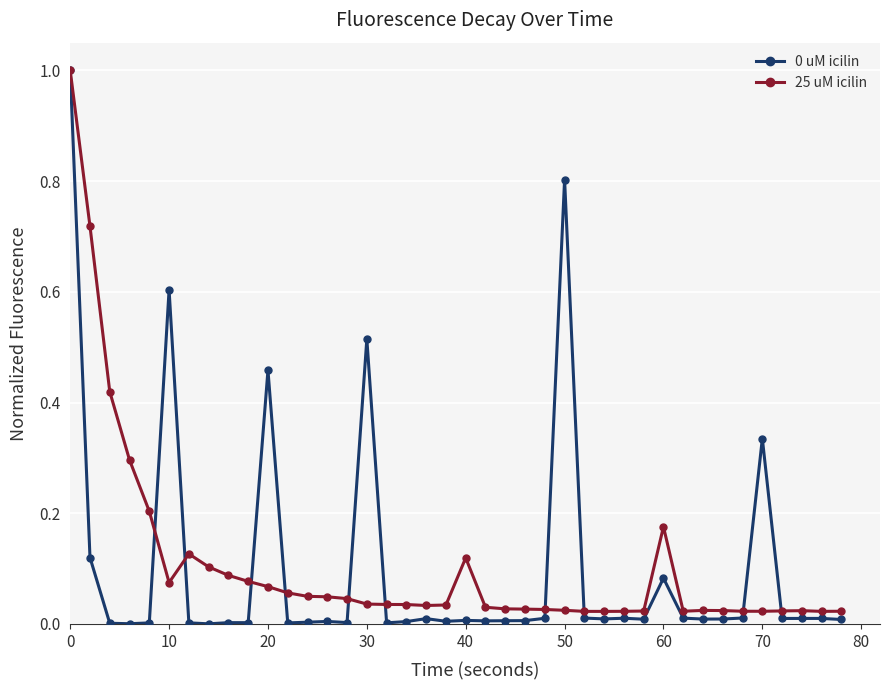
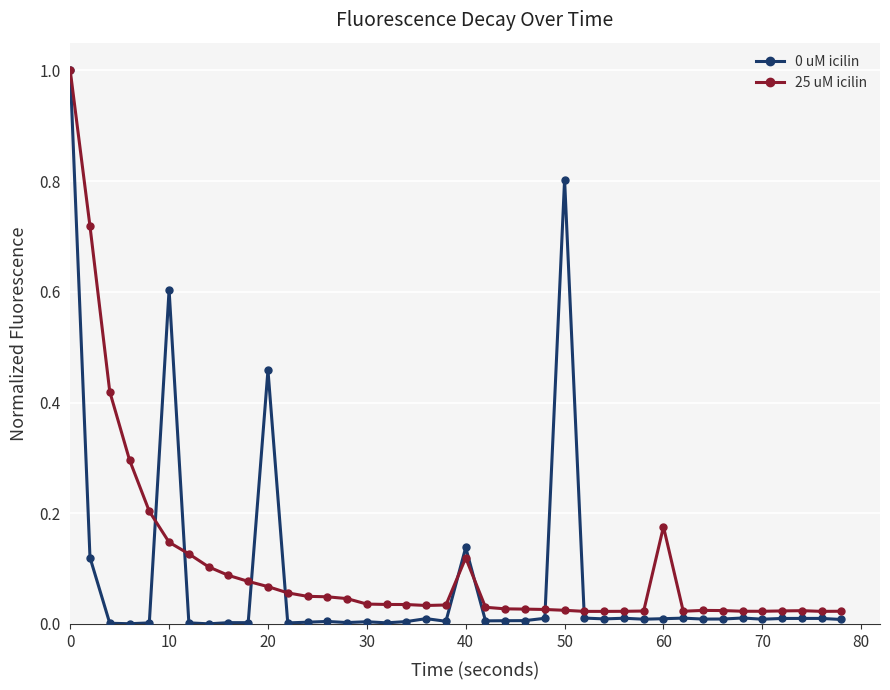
  {
    "0 uM icilin": {
      "10": 0.60,
      "20": 0.46,
-     "30": 0.51,
-     "40": 0.01,
+     "30": 0.00,
+     "40": 0.14,
      "50": 0.80,
-     "60": 0.08,
-     "70": 0.33
+     "60": 0.01,
+     "70": 0.01
    },
    "25 uM icilin": {
-     "10": 0.07,
+     "10": 0.15,
      "20": 0.07,
      "30": 0.04,
      "40": 0.12,
      "50": 0.02,
      "60": 0.18,
      "70": 0.02
    }
  }
